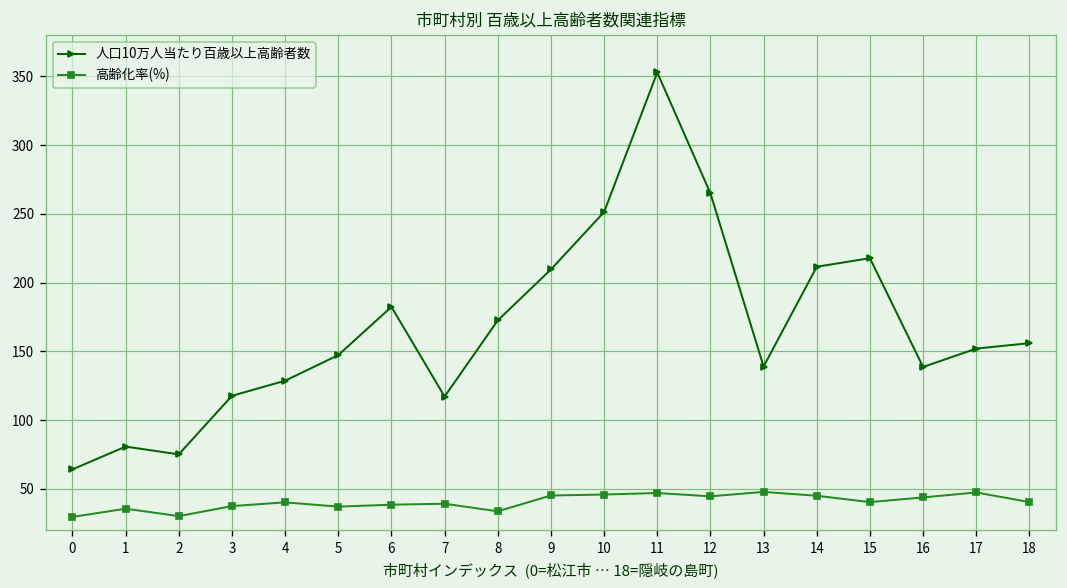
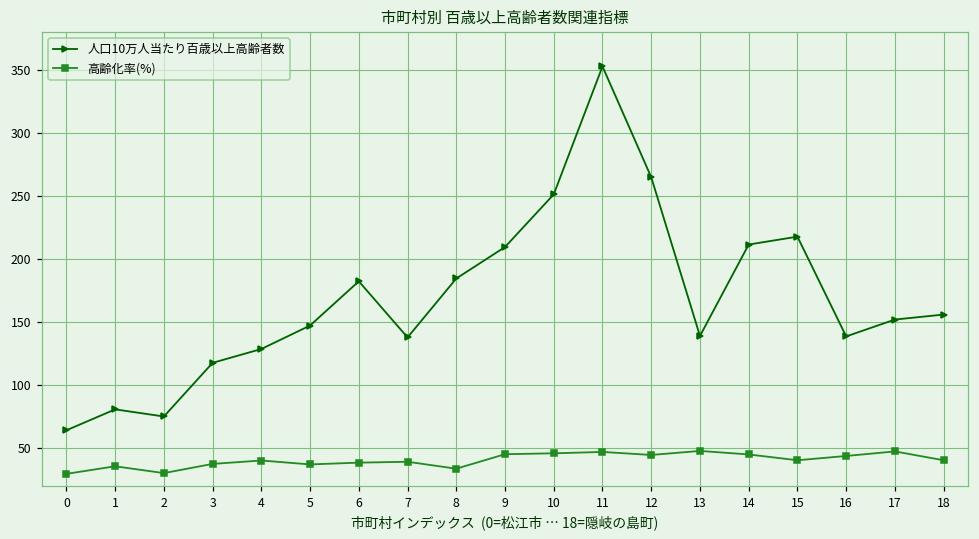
  {
    "人口10万人当たり百歳以上高齢者数": {
      "0": 64,
      "1": 81,
      "2": 75,
      "3": 118,
      "4": 129,
      "5": 147,
      "6": 182,
-     "7": 117,
-     "8": 172,
+     "7": 138,
+     "8": 185,
      "9": 210,
      "10": 251,
      "11": 353,
      "12": 265,
      "13": 139,
      "14": 212,
      "15": 218,
      "16": 139,
      "17": 152,
      "18": 156
    },
    "高齢化率(%)": {
      "0": 30,
      "1": 36,
      "2": 30,
      "3": 37,
      "4": 40,
      "5": 37,
      "6": 38,
      "7": 39,
      "8": 34,
      "9": 45,
      "10": 46,
      "11": 47,
      "12": 45,
      "13": 48,
      "14": 45,
      "15": 40,
      "16": 44,
      "17": 47,
      "18": 40
    }
  }
